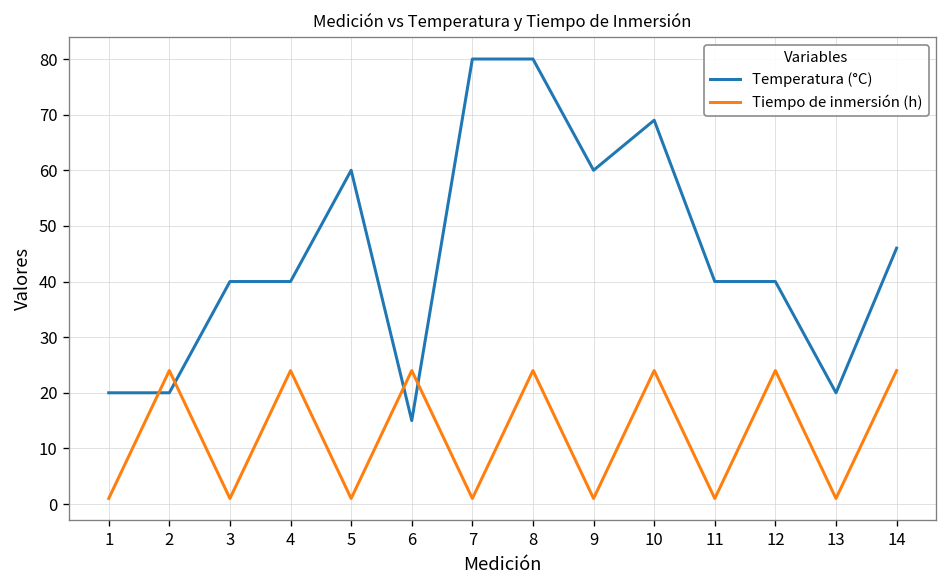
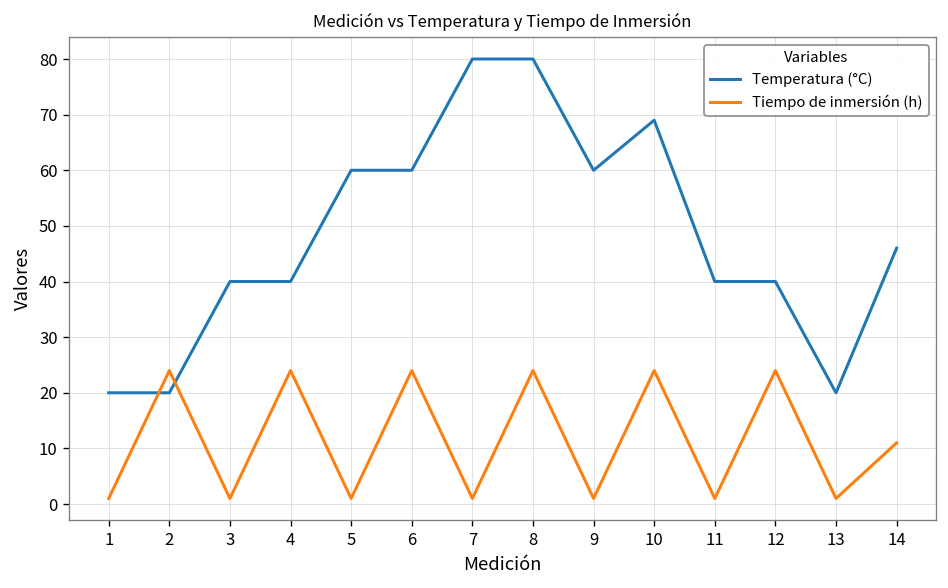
  {
    "Temperatura (°C)": {
      "1": 20,
      "2": 20,
      "3": 40,
      "4": 40,
      "5": 60,
-     "6": 15,
+     "6": 60,
      "7": 80,
      "8": 80,
      "9": 60,
      "10": 69,
      "11": 40,
      "12": 40,
      "13": 20,
      "14": 46
    },
    "Tiempo de inmersión (h)": {
      "1": 1,
      "2": 24,
      "3": 1,
      "4": 24,
      "5": 1,
      "6": 24,
      "7": 1,
      "8": 24,
      "9": 1,
      "10": 24,
      "11": 1,
      "12": 24,
      "13": 1,
-     "14": 24
+     "14": 11
    }
  }
